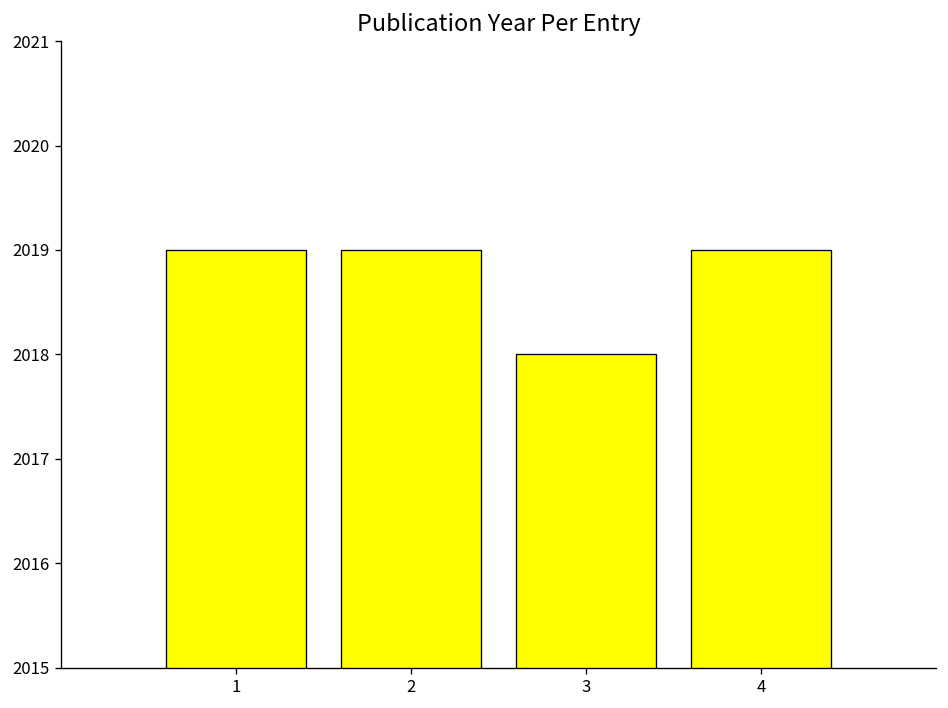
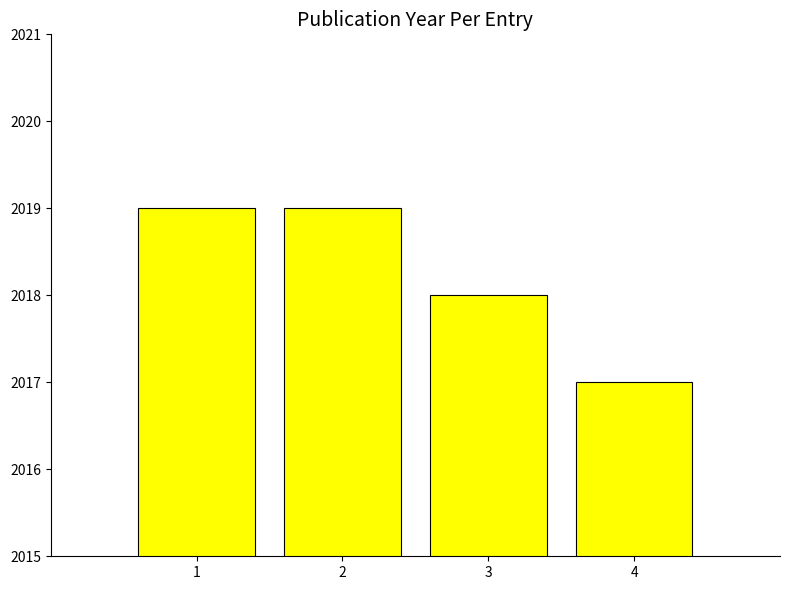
  {
    "1": 2019,
    "2": 2019,
    "3": 2018,
-   "4": 2019
+   "4": 2017
  }
